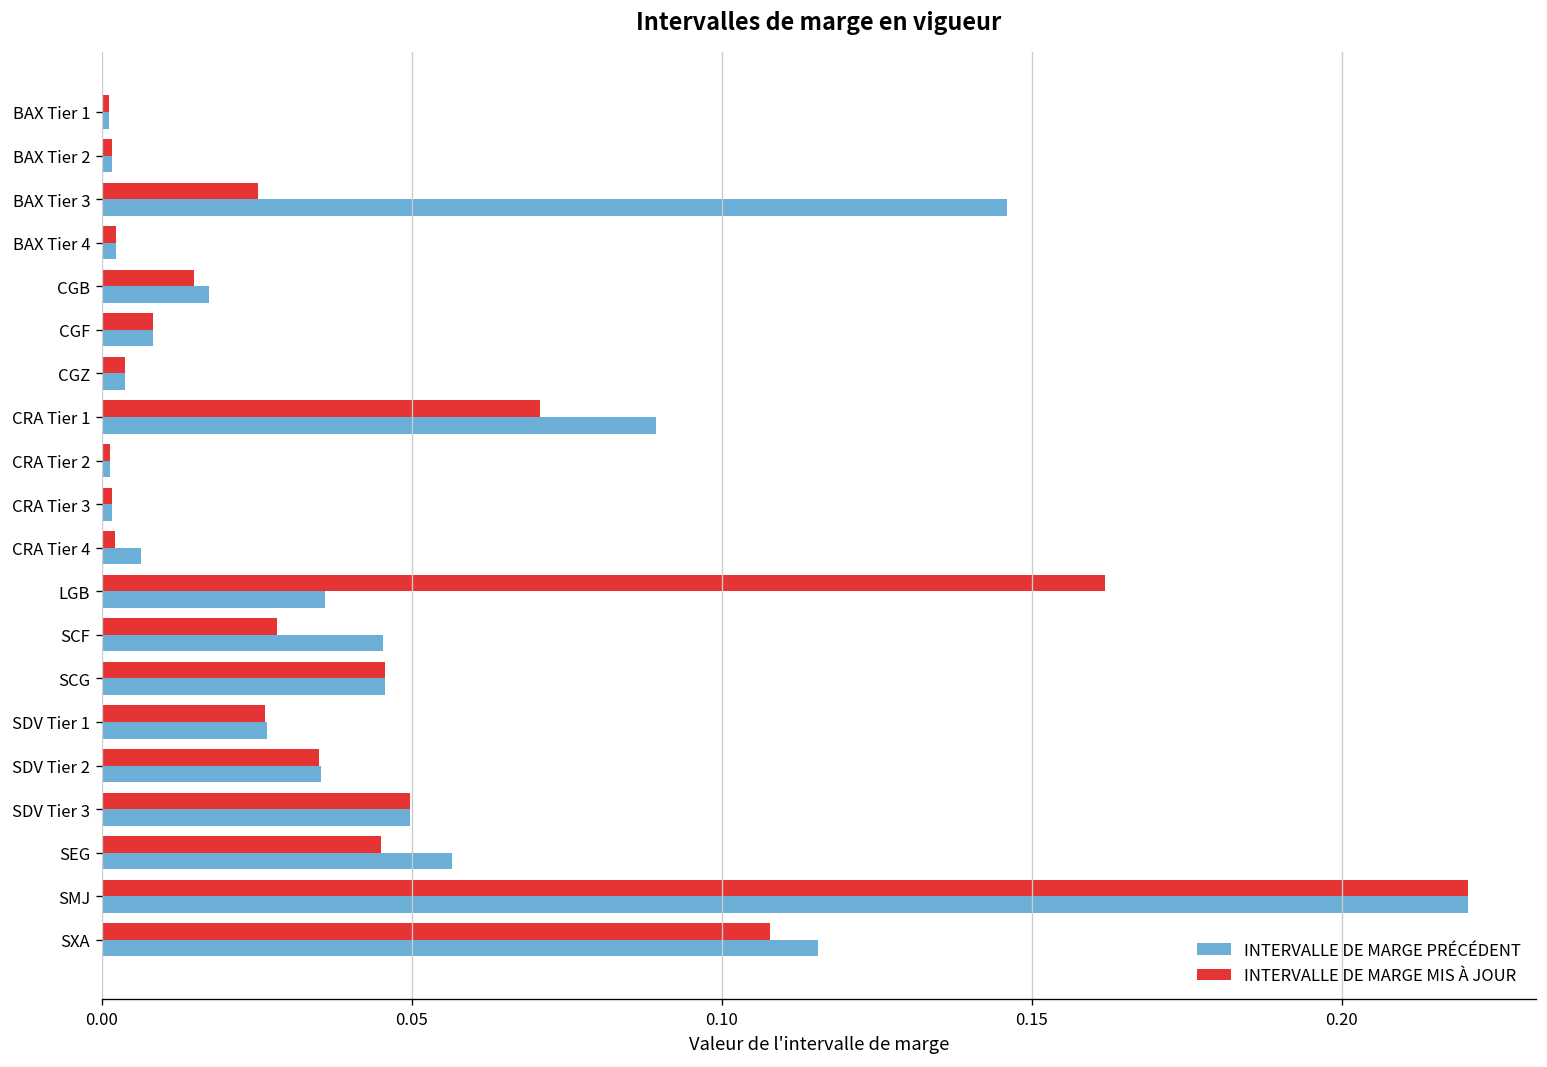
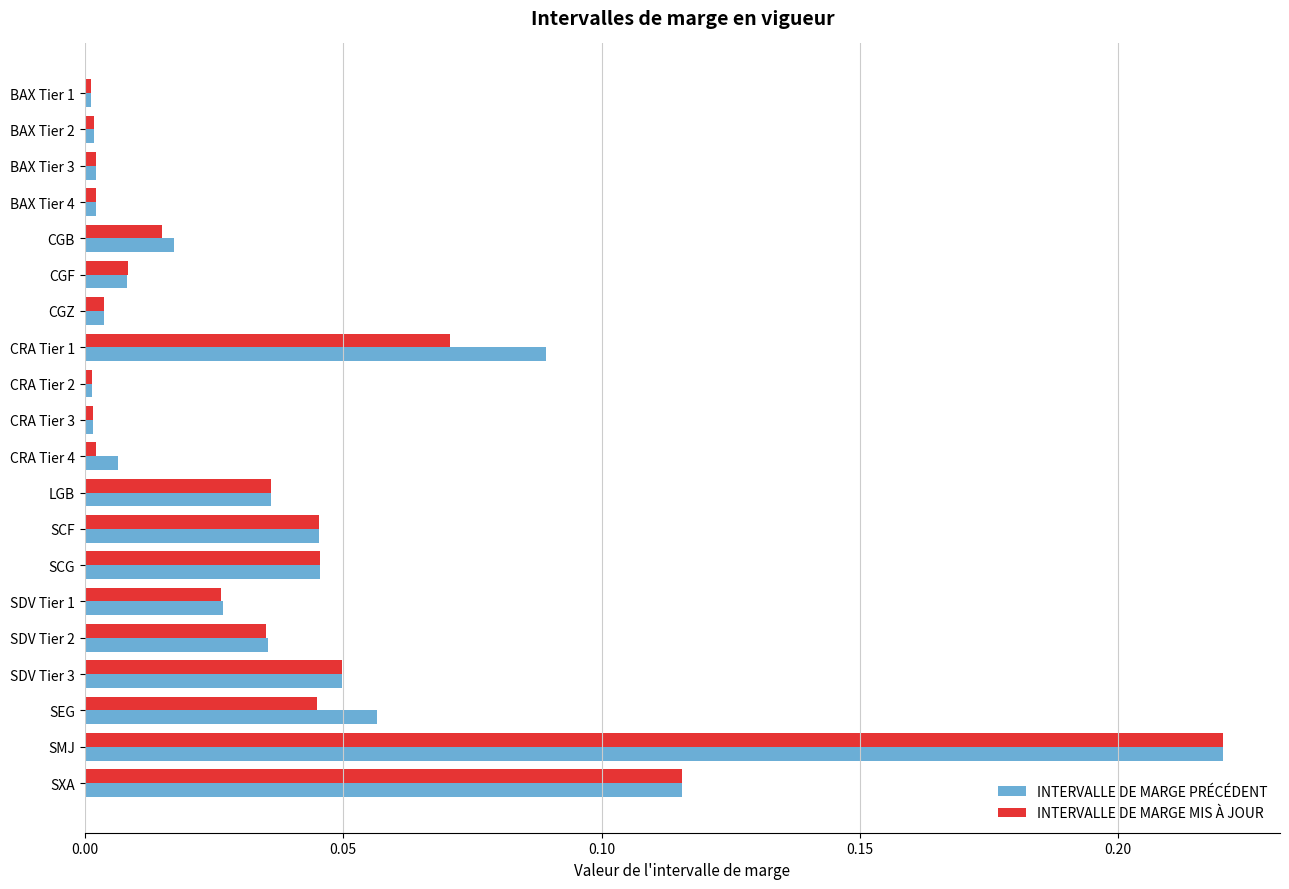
  {
    "INTERVALLE DE MARGE PRÉCÉDENT": {
      "BAX Tier 1": 0.001,
      "BAX Tier 2": 0.002,
-     "BAX Tier 3": 0.146,
+     "BAX Tier 3": 0.002,
      "BAX Tier 4": 0.002,
      "CGB": 0.017,
      "CGF": 0.008,
      "CGZ": 0.004,
      "CRA Tier 1": 0.089,
      "CRA Tier 2": 0.001,
      "CRA Tier 3": 0.002,
      "CRA Tier 4": 0.006,
      "LGB": 0.036,
      "SCF": 0.045,
      "SCG": 0.046,
      "SDV Tier 1": 0.027,
      "SDV Tier 2": 0.035,
      "SDV Tier 3": 0.050,
      "SEG": 0.057,
      "SMJ": 0.220,
      "SXA": 0.116
    },
    "INTERVALLE DE MARGE MIS À JOUR": {
      "BAX Tier 1": 0.001,
      "BAX Tier 2": 0.002,
-     "BAX Tier 3": 0.025,
+     "BAX Tier 3": 0.002,
      "BAX Tier 4": 0.002,
      "CGB": 0.015,
      "CGF": 0.008,
      "CGZ": 0.004,
      "CRA Tier 1": 0.071,
      "CRA Tier 2": 0.001,
      "CRA Tier 3": 0.002,
      "CRA Tier 4": 0.002,
-     "LGB": 0.162,
-     "SCF": 0.028,
+     "LGB": 0.036,
+     "SCF": 0.045,
      "SCG": 0.046,
      "SDV Tier 1": 0.026,
      "SDV Tier 2": 0.035,
      "SDV Tier 3": 0.050,
      "SEG": 0.045,
      "SMJ": 0.220,
-     "SXA": 0.108
+     "SXA": 0.116
    }
  }
